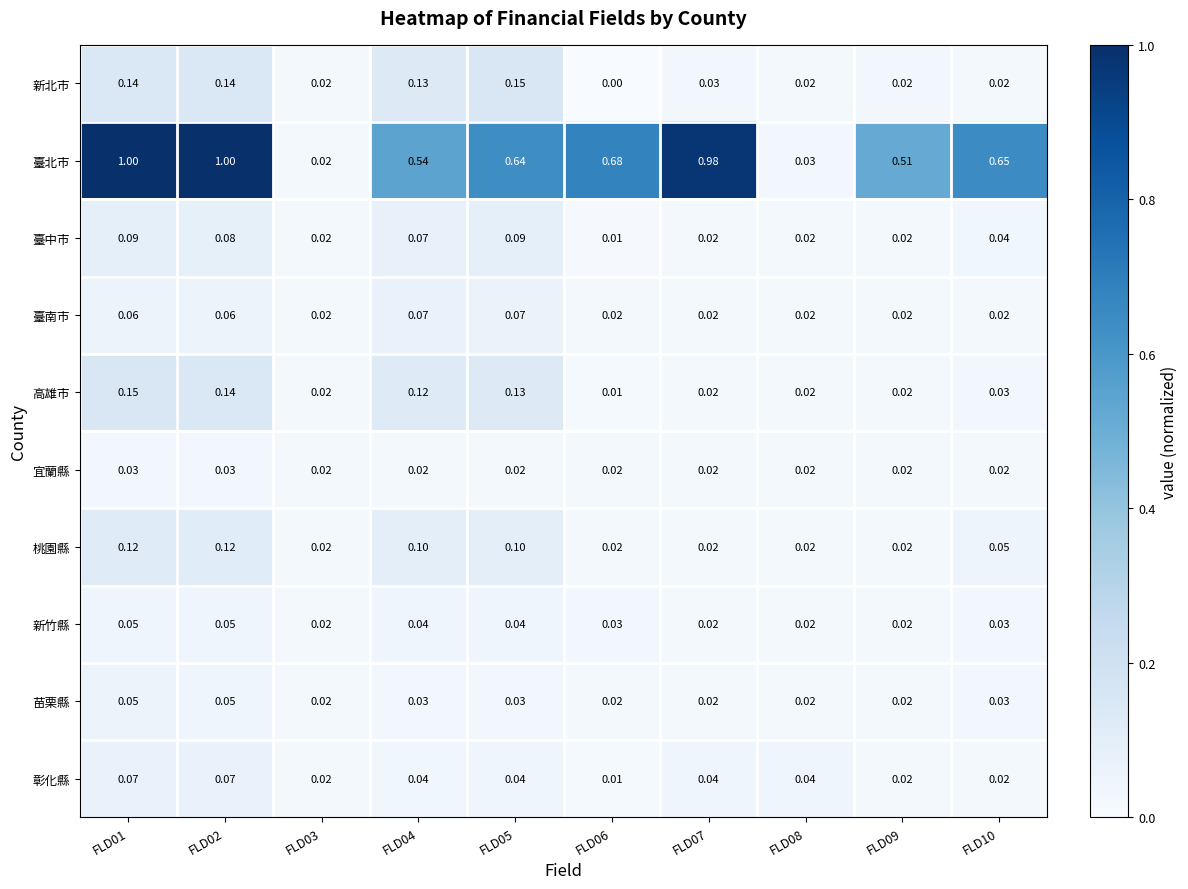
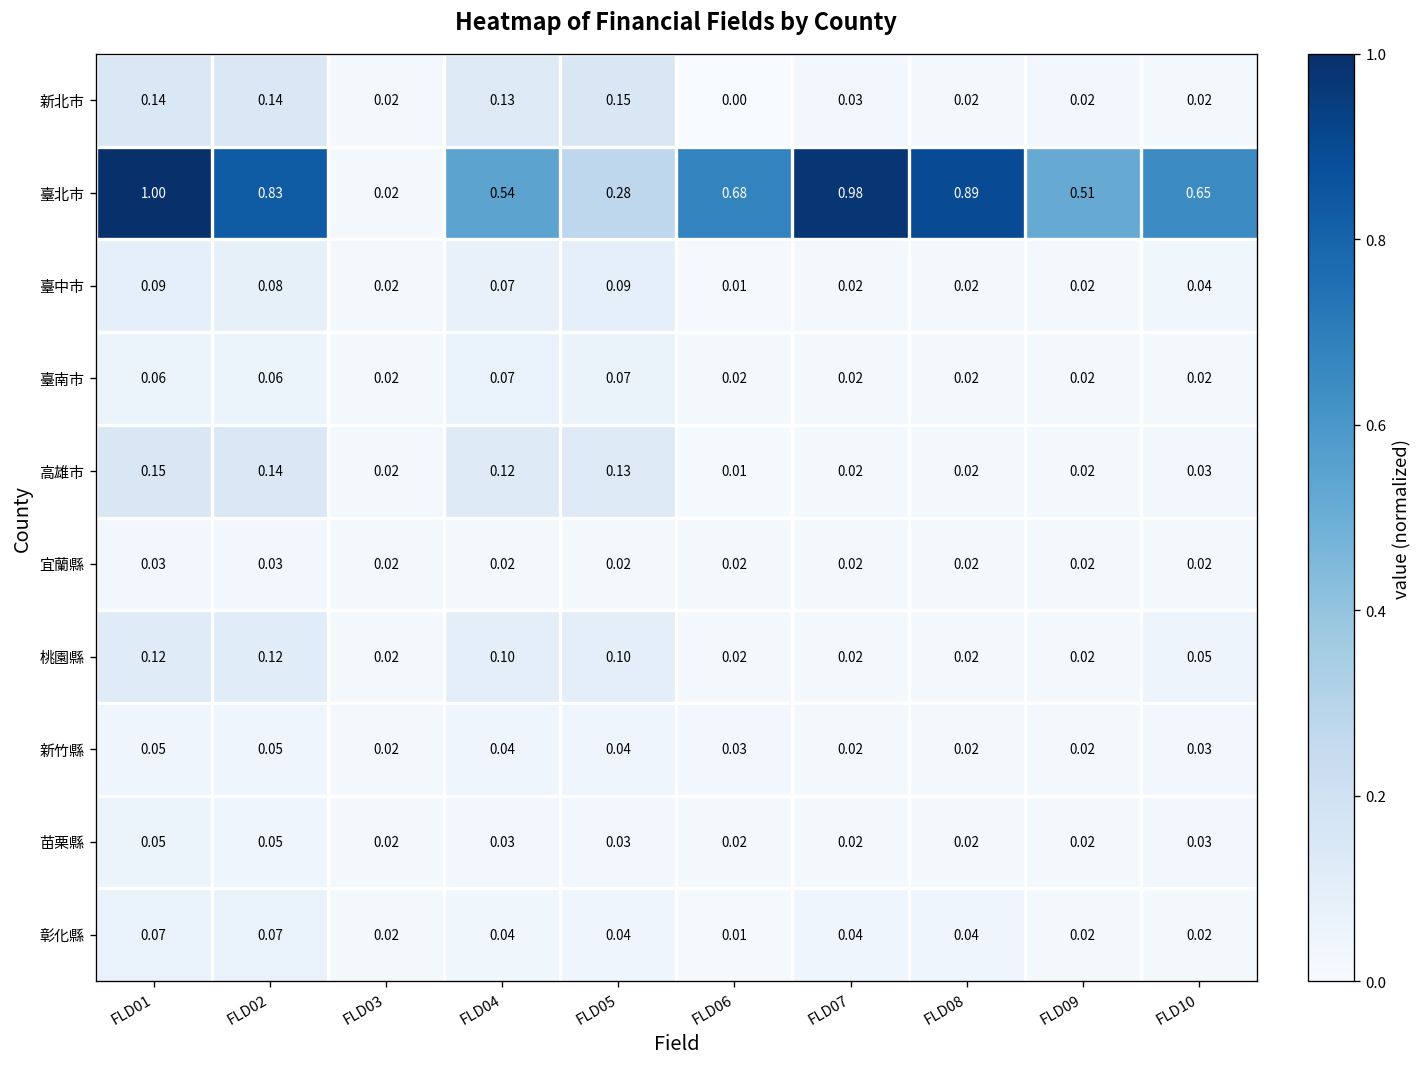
  {
    "新北市": {
      "FLD01": 0.14,
      "FLD02": 0.14,
      "FLD03": 0.02,
      "FLD04": 0.13,
      "FLD05": 0.15,
      "FLD06": 0.00,
      "FLD07": 0.03,
      "FLD08": 0.02,
      "FLD09": 0.02,
      "FLD10": 0.02
    },
    "臺北市": {
      "FLD01": 1.00,
-     "FLD02": 1.00,
+     "FLD02": 0.83,
      "FLD03": 0.02,
      "FLD04": 0.54,
-     "FLD05": 0.64,
+     "FLD05": 0.28,
      "FLD06": 0.68,
      "FLD07": 0.98,
-     "FLD08": 0.03,
+     "FLD08": 0.89,
      "FLD09": 0.51,
      "FLD10": 0.65
    },
    "臺中市": {
      "FLD01": 0.09,
      "FLD02": 0.08,
      "FLD03": 0.02,
      "FLD04": 0.07,
      "FLD05": 0.09,
      "FLD06": 0.01,
      "FLD07": 0.02,
      "FLD08": 0.02,
      "FLD09": 0.02,
      "FLD10": 0.04
    },
    "臺南市": {
      "FLD01": 0.06,
      "FLD02": 0.06,
      "FLD03": 0.02,
      "FLD04": 0.07,
      "FLD05": 0.07,
      "FLD06": 0.02,
      "FLD07": 0.02,
      "FLD08": 0.02,
      "FLD09": 0.02,
      "FLD10": 0.02
    },
    "高雄市": {
      "FLD01": 0.15,
      "FLD02": 0.14,
      "FLD03": 0.02,
      "FLD04": 0.12,
      "FLD05": 0.13,
      "FLD06": 0.01,
      "FLD07": 0.02,
      "FLD08": 0.02,
      "FLD09": 0.02,
      "FLD10": 0.03
    },
    "宜蘭縣": {
      "FLD01": 0.03,
      "FLD02": 0.03,
      "FLD03": 0.02,
      "FLD04": 0.02,
      "FLD05": 0.02,
      "FLD06": 0.02,
      "FLD07": 0.02,
      "FLD08": 0.02,
      "FLD09": 0.02,
      "FLD10": 0.02
    },
    "桃園縣": {
      "FLD01": 0.12,
      "FLD02": 0.12,
      "FLD03": 0.02,
      "FLD04": 0.10,
      "FLD05": 0.10,
      "FLD06": 0.02,
      "FLD07": 0.02,
      "FLD08": 0.02,
      "FLD09": 0.02,
      "FLD10": 0.05
    },
    "新竹縣": {
      "FLD01": 0.05,
      "FLD02": 0.05,
      "FLD03": 0.02,
      "FLD04": 0.04,
      "FLD05": 0.04,
      "FLD06": 0.03,
      "FLD07": 0.02,
      "FLD08": 0.02,
      "FLD09": 0.02,
      "FLD10": 0.03
    },
    "苗栗縣": {
      "FLD01": 0.05,
      "FLD02": 0.05,
      "FLD03": 0.02,
      "FLD04": 0.03,
      "FLD05": 0.03,
      "FLD06": 0.02,
      "FLD07": 0.02,
      "FLD08": 0.02,
      "FLD09": 0.02,
      "FLD10": 0.03
    },
    "彰化縣": {
      "FLD01": 0.07,
      "FLD02": 0.07,
      "FLD03": 0.02,
      "FLD04": 0.04,
      "FLD05": 0.04,
      "FLD06": 0.01,
      "FLD07": 0.04,
      "FLD08": 0.04,
      "FLD09": 0.02,
      "FLD10": 0.02
    }
  }
